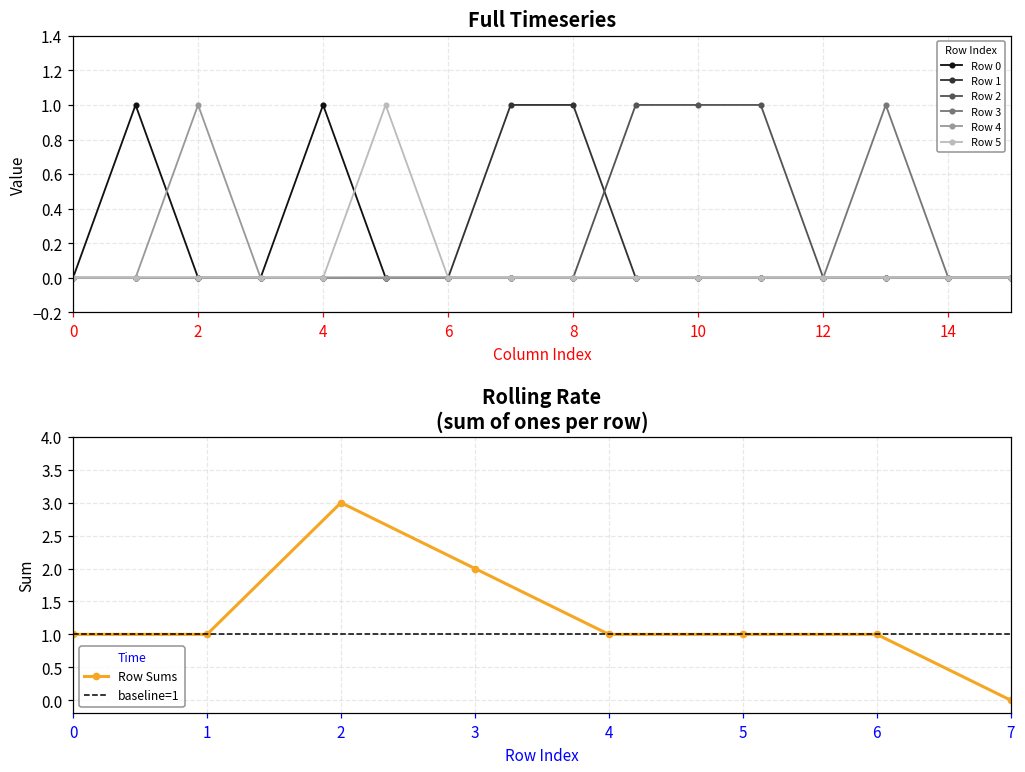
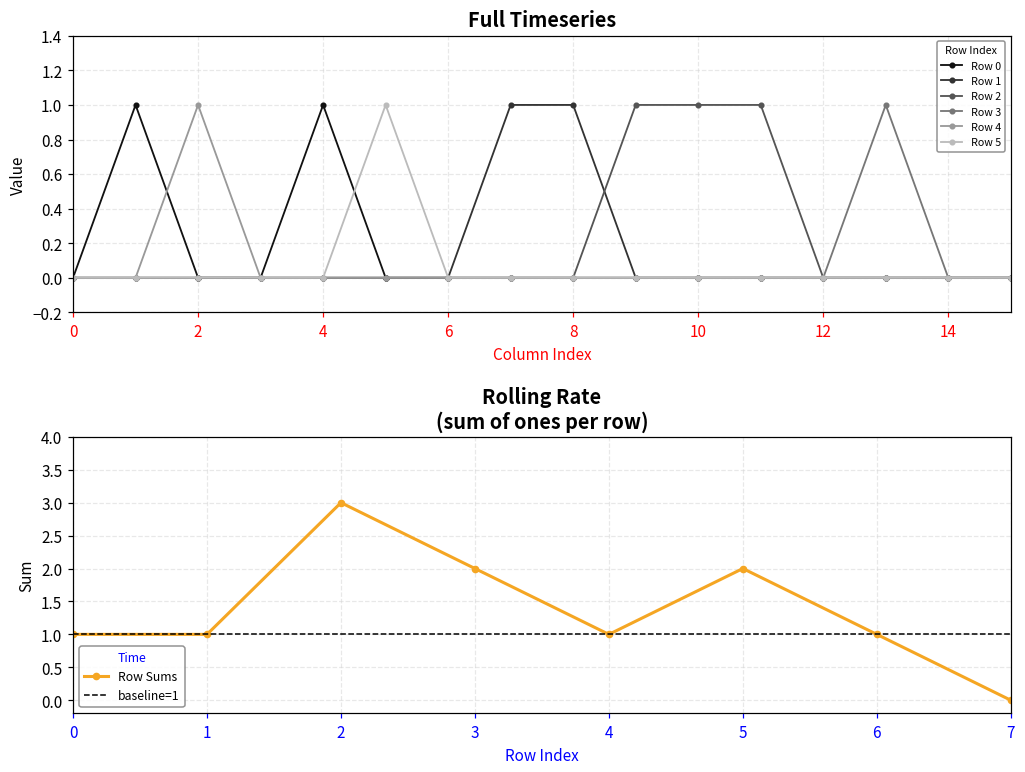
  {
    "Rolling Rate (sum of ones per row)": {
      "0": 1,
      "1": 1,
      "2": 3,
      "3": 2,
      "4": 1,
-     "5": 1,
+     "5": 2,
      "6": 1,
      "7": 0
    }
  }
